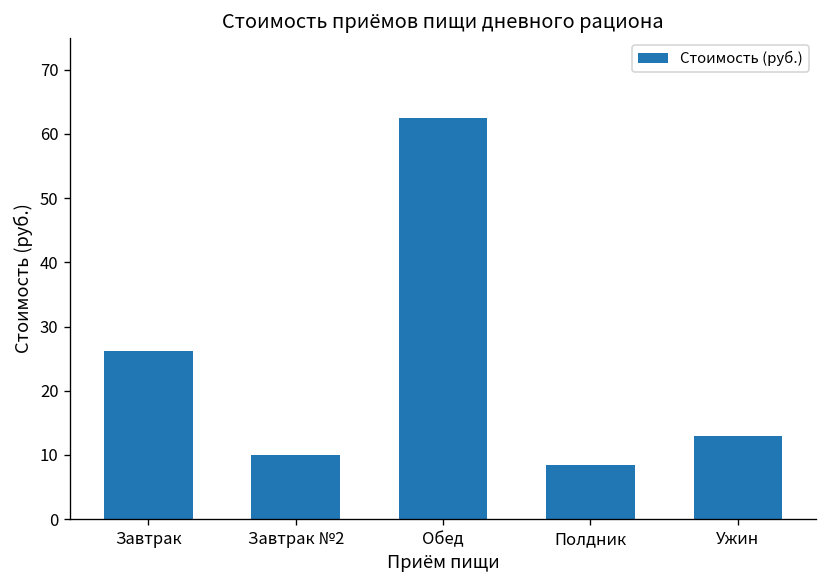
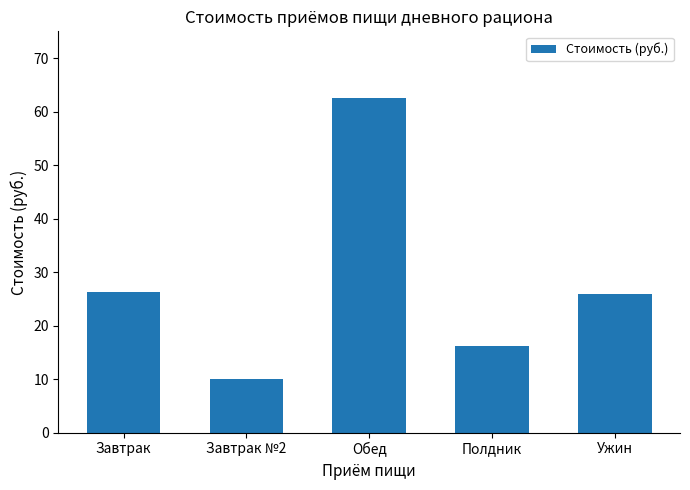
  {
    "Завтрак": 26,
    "Завтрак №2": 10,
    "Обед": 63,
-   "Полдник": 8,
-   "Ужин": 13
+   "Полдник": 16,
+   "Ужин": 26
  }
